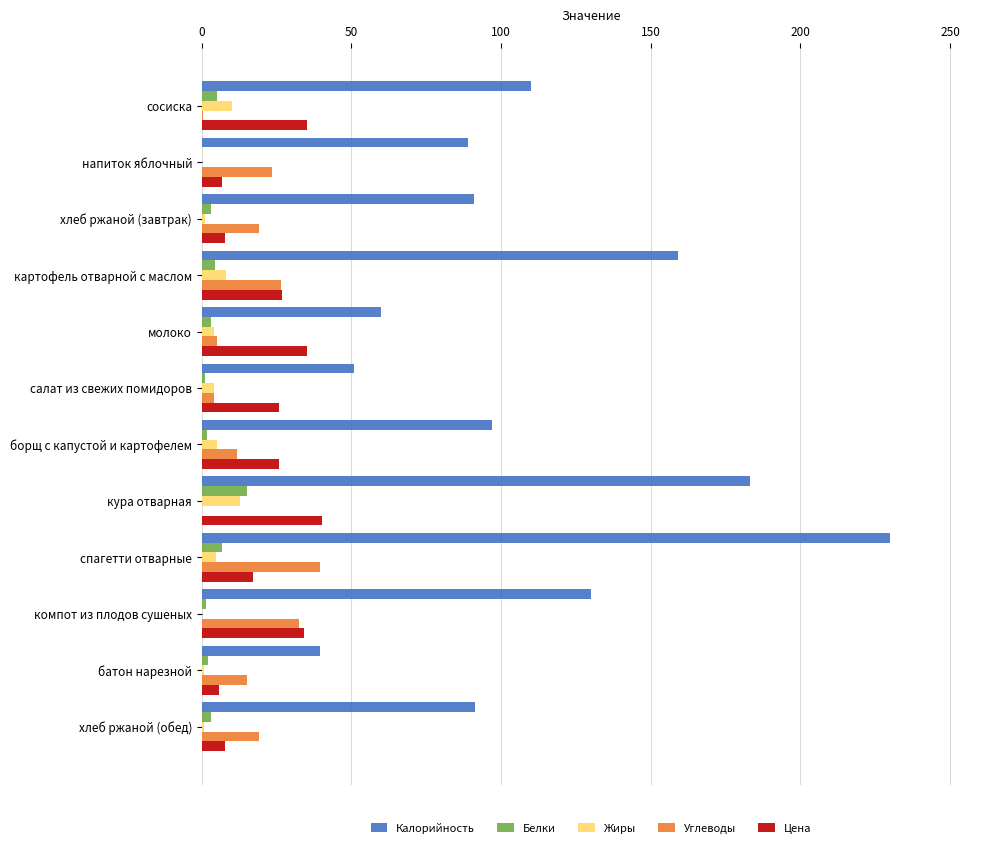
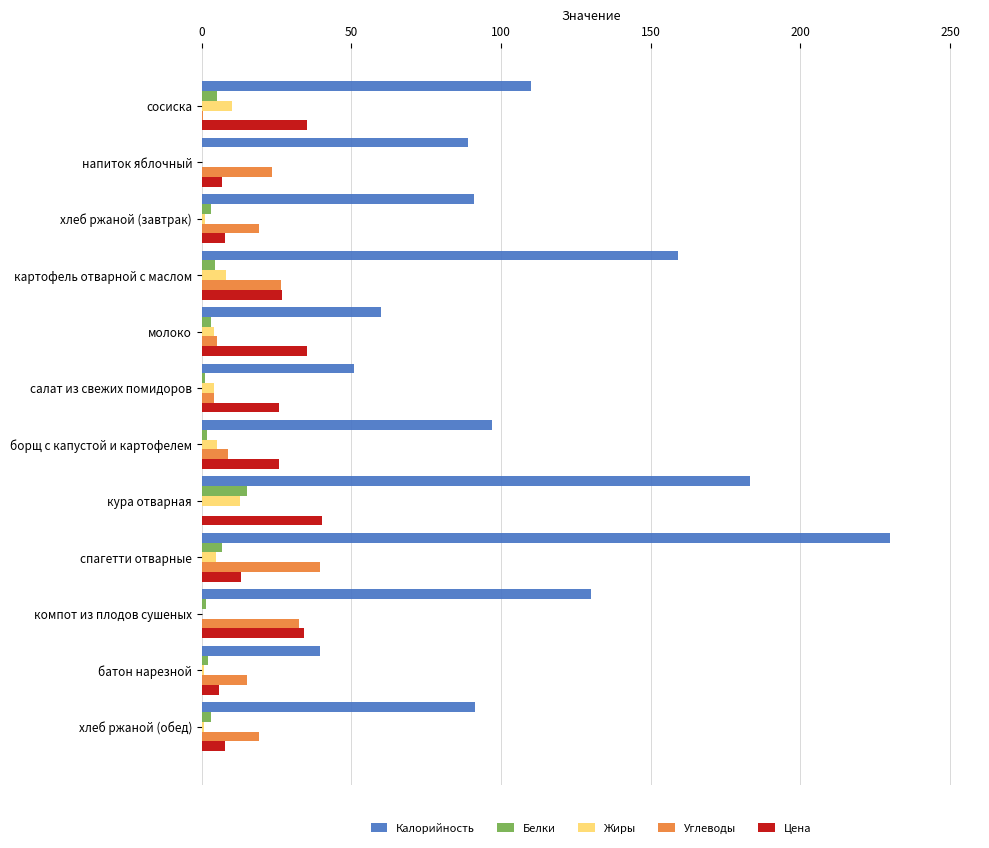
  {
    "Калорийность": {
      "сосиска": 110,
      "напиток яблочный": 89,
      "хлеб ржаной (завтрак)": 91,
      "картофель отварной с маслом": 159,
      "молоко": 60,
      "салат из свежих помидоров": 51,
      "борщ с капустой и картофелем": 97,
      "кура отварная": 183,
      "спагетти отварные": 230,
      "компот из плодов сушеных": 130,
      "батон нарезной": 40,
      "хлеб ржаной (обед)": 91
    },
    "Белки": {
      "сосиска": 5,
      "напиток яблочный": 0,
      "хлеб ржаной (завтрак)": 3,
      "картофель отварной с маслом": 4,
      "молоко": 3,
      "салат из свежих помидоров": 1,
      "борщ с капустой и картофелем": 2,
      "кура отварная": 15,
      "спагетти отварные": 7,
      "компот из плодов сушеных": 1,
      "батон нарезной": 2,
      "хлеб ржаной (обед)": 3
    },
    "Жиры": {
      "сосиска": 10,
      "напиток яблочный": 0,
      "хлеб ржаной (завтрак)": 1,
      "картофель отварной с маслом": 8,
      "молоко": 4,
      "салат из свежих помидоров": 4,
      "борщ с капустой и картофелем": 5,
      "кура отварная": 13,
      "спагетти отварные": 5
    },
    "Углеводы": {
      "напиток яблочный": 24,
      "хлеб ржаной (завтрак)": 19,
      "картофель отварной с маслом": 27,
      "молоко": 5,
      "салат из свежих помидоров": 4,
-     "борщ с капустой и картофелем": 12,
+     "борщ с капустой и картофелем": 9,
      "спагетти отварные": 39,
      "компот из плодов сушеных": 32,
      "батон нарезной": 15,
      "хлеб ржаной (обед)": 19
    },
    "Цена": {
      "сосиска": 35,
      "напиток яблочный": 7,
      "хлеб ржаной (завтрак)": 8,
      "картофель отварной с маслом": 27,
      "молоко": 35,
      "салат из свежих помидоров": 26,
      "борщ с капустой и картофелем": 26,
      "кура отварная": 40,
-     "спагетти отварные": 17,
+     "спагетти отварные": 13,
      "компот из плодов сушеных": 34,
      "батон нарезной": 6,
      "хлеб ржаной (обед)": 8
    }
  }
